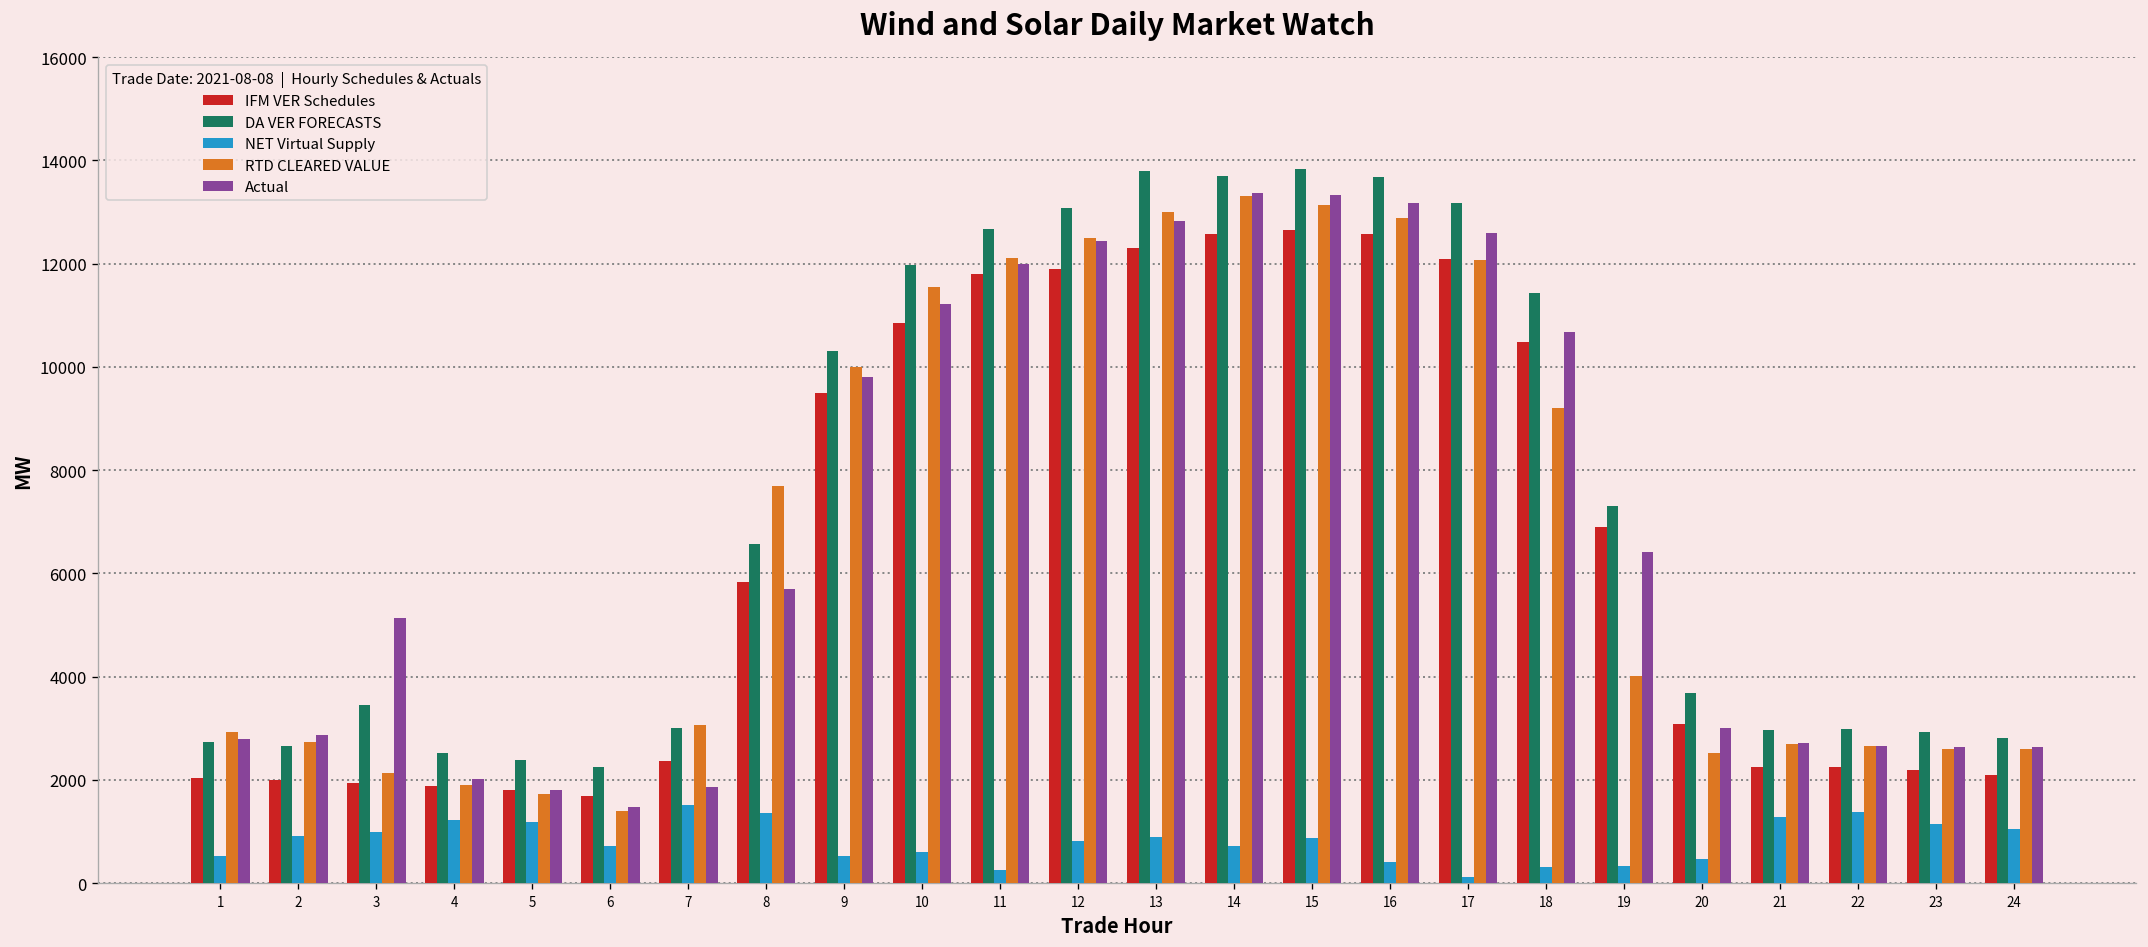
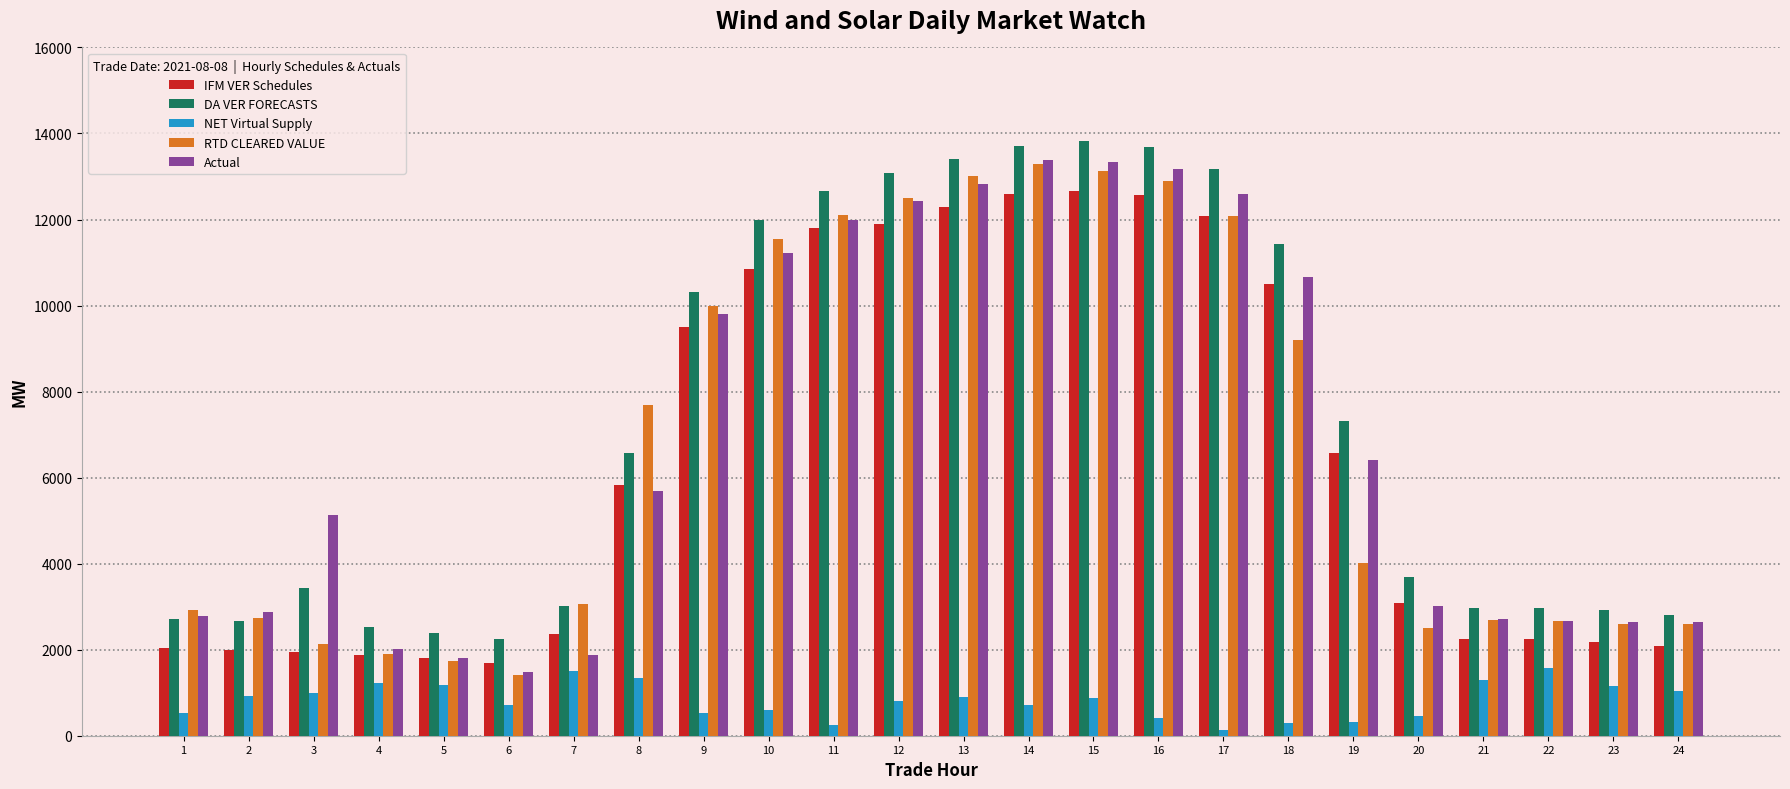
  {
    "IFM VER Schedules": {
      "1": 2000,
      "2": 2000,
      "3": 1900,
      "4": 1900,
      "5": 1800,
      "6": 1700,
      "7": 2400,
      "8": 5800,
      "9": 9500,
      "10": 10900,
      "11": 11800,
      "12": 11900,
      "13": 12300,
      "14": 12600,
      "15": 12700,
      "16": 12600,
      "17": 12100,
      "18": 10500,
-     "19": 6900,
+     "19": 6600,
      "20": 3100,
      "21": 2200,
      "22": 2200,
      "23": 2200,
      "24": 2100
    },
    "DA VER FORECASTS": {
      "1": 2700,
      "2": 2700,
      "3": 3400,
      "4": 2500,
      "5": 2400,
      "6": 2200,
      "7": 3000,
      "8": 6600,
      "9": 10300,
      "10": 12000,
      "11": 12700,
      "12": 13100,
-     "13": 13800,
+     "13": 13400,
      "14": 13700,
      "15": 13800,
      "16": 13700,
      "17": 13200,
      "18": 11400,
      "19": 7300,
      "20": 3700,
      "21": 3000,
      "22": 3000,
      "23": 2900,
      "24": 2800
    },
    "NET Virtual Supply": {
      "1": 500,
      "2": 900,
      "3": 1000,
      "4": 1200,
      "5": 1200,
      "6": 700,
      "7": 1500,
      "8": 1300,
      "9": 500,
      "10": 600,
      "11": 200,
      "12": 800,
      "13": 900,
      "14": 700,
      "15": 900,
      "16": 400,
      "17": 100,
      "18": 300,
      "19": 300,
      "20": 500,
      "21": 1300,
-     "22": 1400,
+     "22": 1600,
      "23": 1100,
      "24": 1000
    },
    "RTD CLEARED VALUE": {
      "1": 2900,
      "2": 2700,
      "3": 2100,
      "4": 1900,
      "5": 1700,
      "6": 1400,
      "7": 3100,
      "8": 7700,
      "9": 10000,
      "10": 11500,
      "11": 12100,
      "12": 12500,
      "13": 13000,
      "14": 13300,
      "15": 13100,
      "16": 12900,
      "17": 12100,
      "18": 9200,
      "19": 4000,
      "20": 2500,
      "21": 2700,
      "22": 2700,
      "23": 2600,
      "24": 2600
    },
    "Actual": {
      "1": 2800,
      "2": 2900,
      "3": 5100,
      "4": 2000,
      "5": 1800,
      "6": 1500,
      "7": 1900,
      "8": 5700,
      "9": 9800,
      "10": 11200,
      "11": 12000,
      "12": 12400,
      "13": 12800,
      "14": 13400,
      "15": 13300,
      "16": 13200,
      "17": 12600,
      "18": 10700,
      "19": 6400,
      "20": 3000,
      "21": 2700,
      "22": 2700,
      "23": 2600,
      "24": 2600
    }
  }
